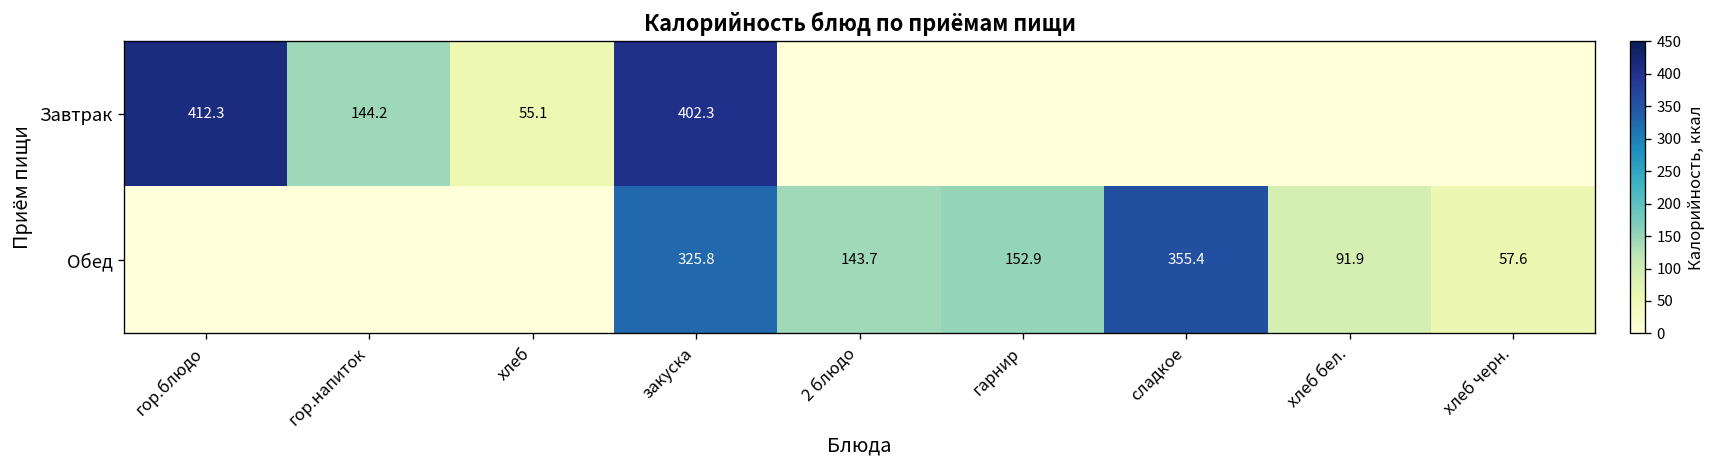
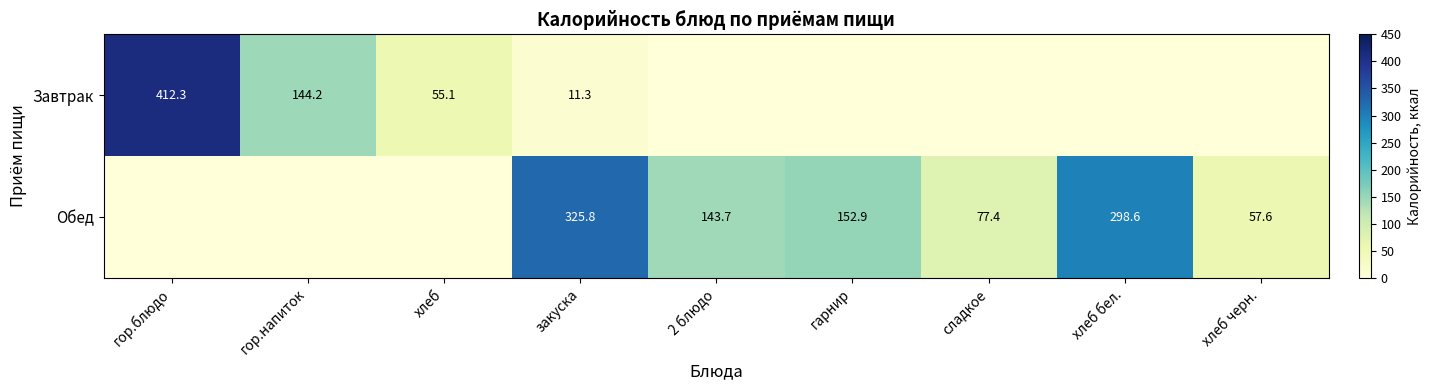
  {
    "Завтрак": {
      "гор.блюдо": 412.3,
      "гор.напиток": 144.2,
      "хлеб": 55.1,
-     "закуска": 402.3
+     "закуска": 11.3
    },
    "Обед": {
      "закуска": 325.8,
      "2 блюдо": 143.7,
      "гарнир": 152.9,
-     "сладкое": 355.4,
-     "хлеб бел.": 91.9,
+     "сладкое": 77.4,
+     "хлеб бел.": 298.6,
      "хлеб черн.": 57.6
    }
  }
